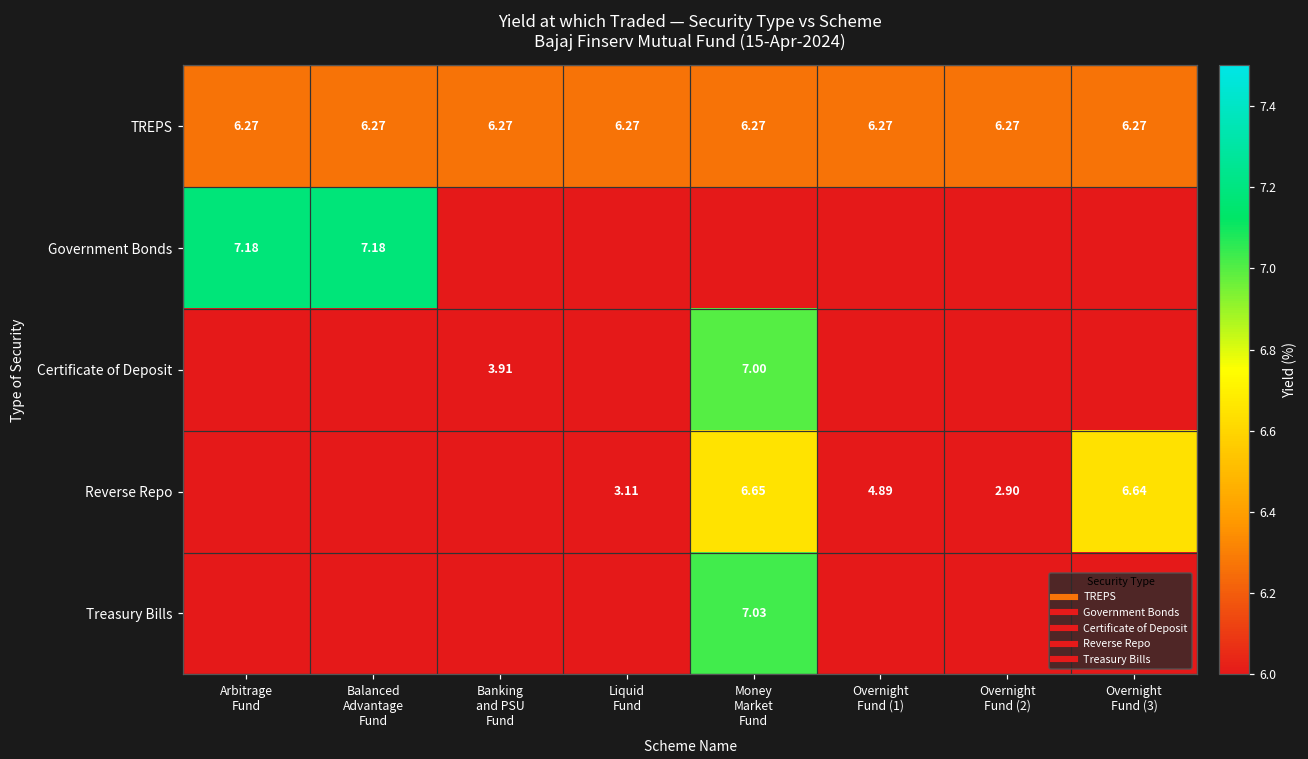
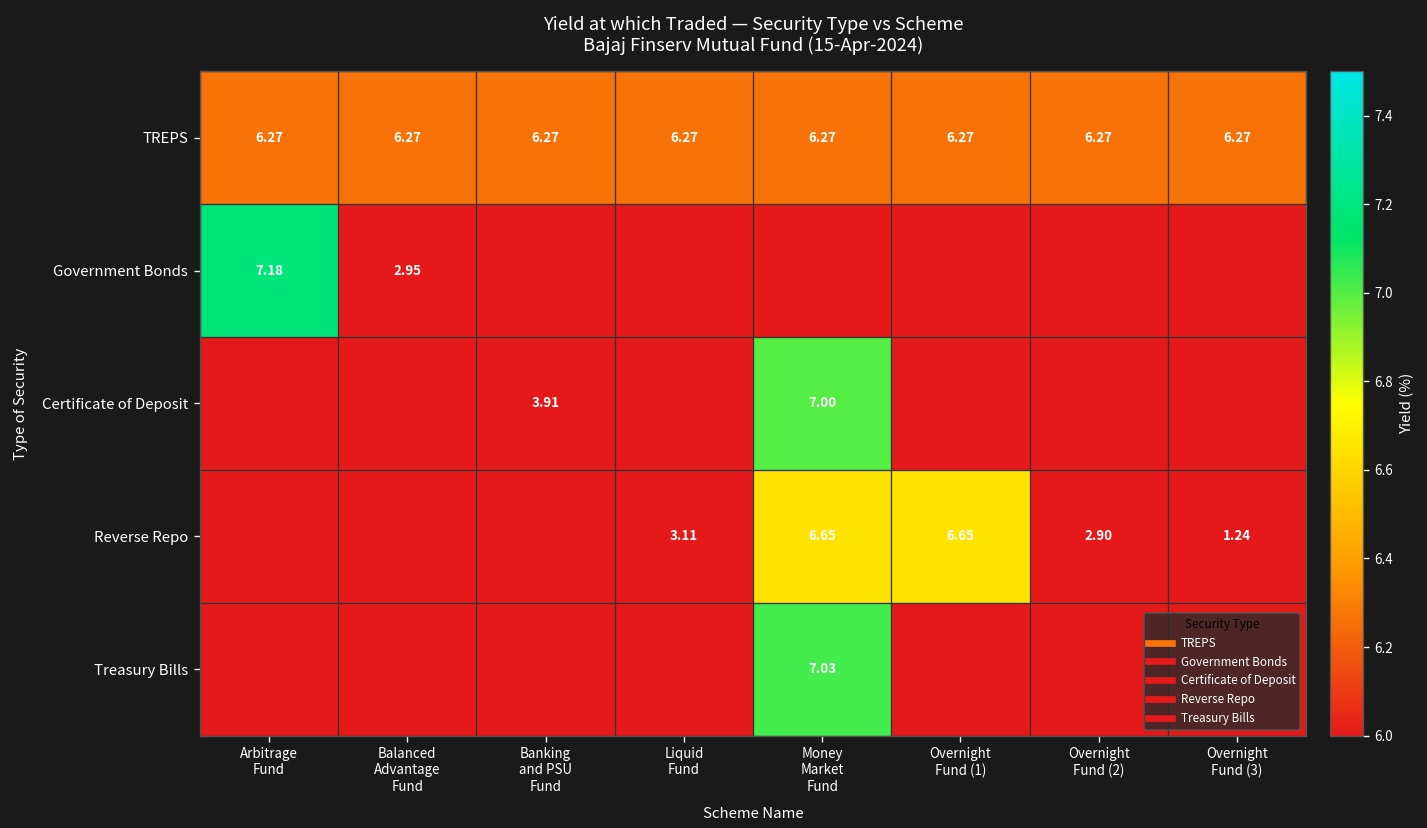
  {
    "TREPS": {
      "Arbitrage Fund": 6.27,
      "Balanced Advantage Fund": 6.27,
      "Banking and PSU Fund": 6.27,
      "Liquid Fund": 6.27,
      "Money Market Fund": 6.27,
      "Overnight Fund (1)": 6.27,
      "Overnight Fund (2)": 6.27,
      "Overnight Fund (3)": 6.27
    },
    "Government Bonds": {
      "Arbitrage Fund": 7.18,
-     "Balanced Advantage Fund": 7.18
+     "Balanced Advantage Fund": 2.95
    },
    "Certificate of Deposit": {
      "Banking and PSU Fund": 3.91,
      "Money Market Fund": 7.00
    },
    "Reverse Repo": {
      "Liquid Fund": 3.11,
      "Money Market Fund": 6.65,
-     "Overnight Fund (1)": 4.89,
+     "Overnight Fund (1)": 6.65,
      "Overnight Fund (2)": 2.90,
-     "Overnight Fund (3)": 6.64
+     "Overnight Fund (3)": 1.24
    },
    "Treasury Bills": {
      "Money Market Fund": 7.03
    }
  }
